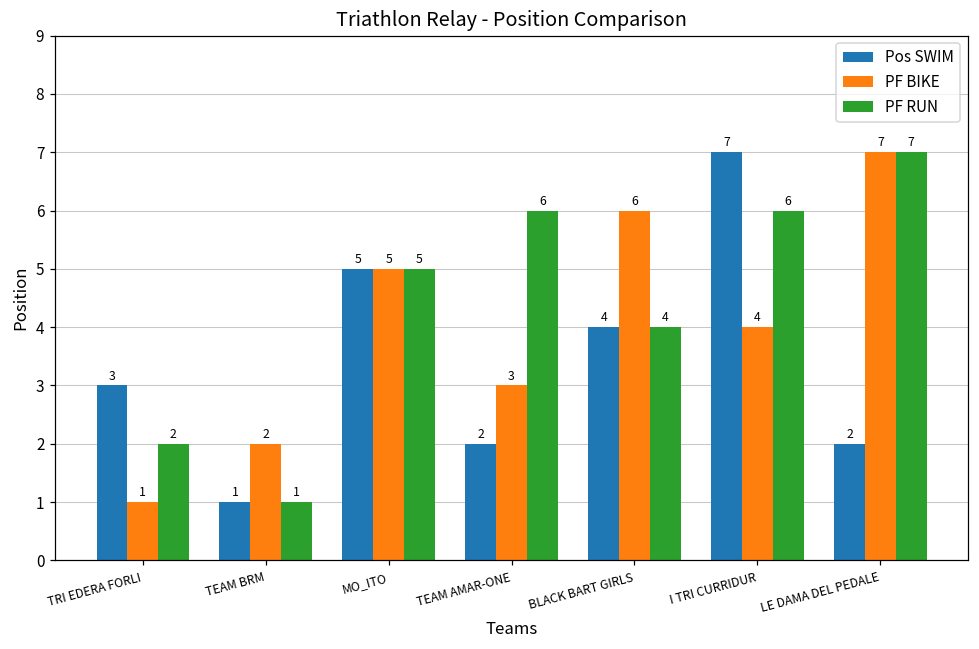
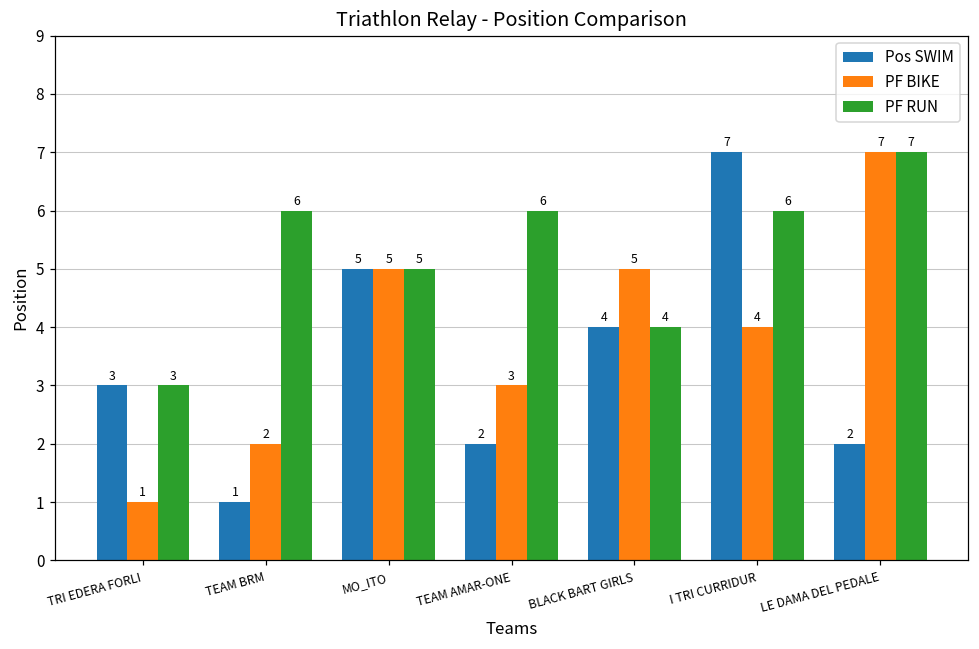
  {
    "Pos SWIM": {
      "TRI EDERA FORLI": 3,
      "TEAM BRM": 1,
      "MO_ITO": 5,
      "TEAM AMAR-ONE": 2,
      "BLACK BART GIRLS": 4,
      "I TRI CURRIDUR": 7,
      "LE DAMA DEL PEDALE": 2
    },
    "PF BIKE": {
      "TRI EDERA FORLI": 1,
      "TEAM BRM": 2,
      "MO_ITO": 5,
      "TEAM AMAR-ONE": 3,
-     "BLACK BART GIRLS": 6,
+     "BLACK BART GIRLS": 5,
      "I TRI CURRIDUR": 4,
      "LE DAMA DEL PEDALE": 7
    },
    "PF RUN": {
-     "TRI EDERA FORLI": 2,
-     "TEAM BRM": 1,
+     "TRI EDERA FORLI": 3,
+     "TEAM BRM": 6,
      "MO_ITO": 5,
      "TEAM AMAR-ONE": 6,
      "BLACK BART GIRLS": 4,
      "I TRI CURRIDUR": 6,
      "LE DAMA DEL PEDALE": 7
    }
  }
